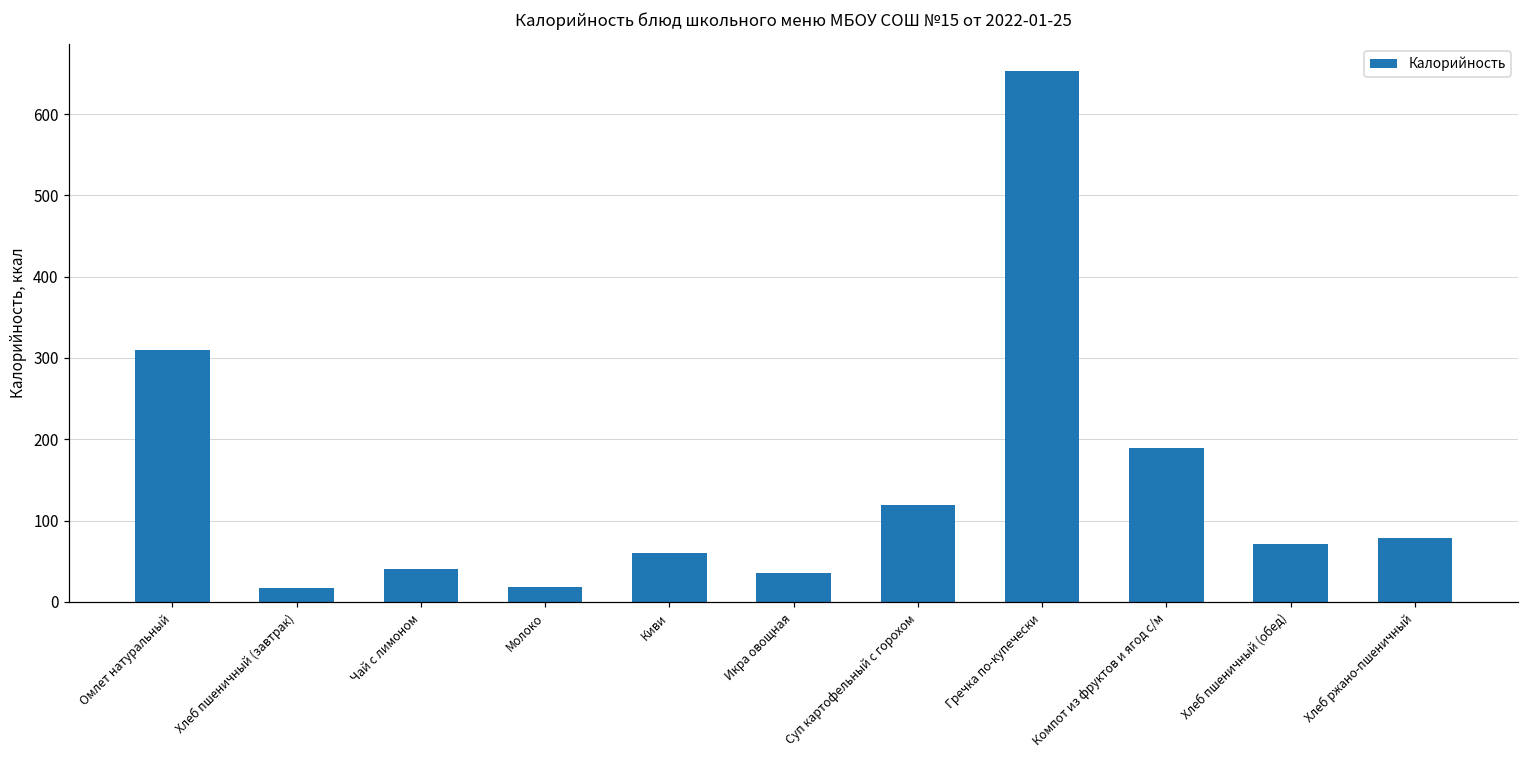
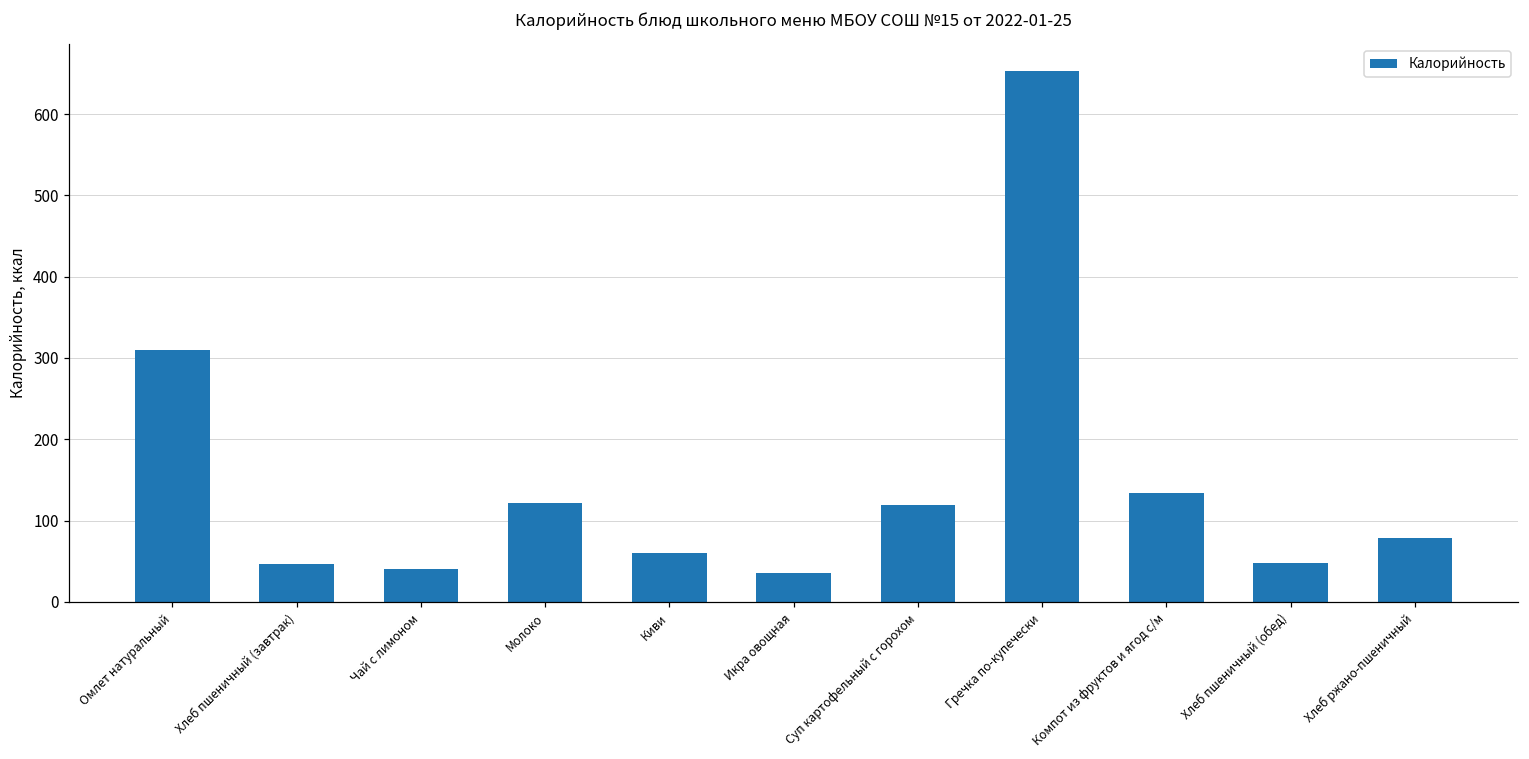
  {
    "Омлет натуральный": 310,
-   "Хлеб пшеничный (завтрак)": 20,
+   "Хлеб пшеничный (завтрак)": 50,
    "Чай с лимоном": 40,
-   "Молоко": 20,
+   "Молоко": 120,
    "Киви": 60,
    "Икра овощная": 40,
    "Суп картофельный с горохом": 120,
    "Гречка по-купечески": 650,
-   "Компот из фруктов и ягод с/м": 190,
-   "Хлеб пшеничный (обед)": 70,
+   "Компот из фруктов и ягод с/м": 130,
+   "Хлеб пшеничный (обед)": 50,
    "Хлеб ржано-пшеничный": 80
  }
